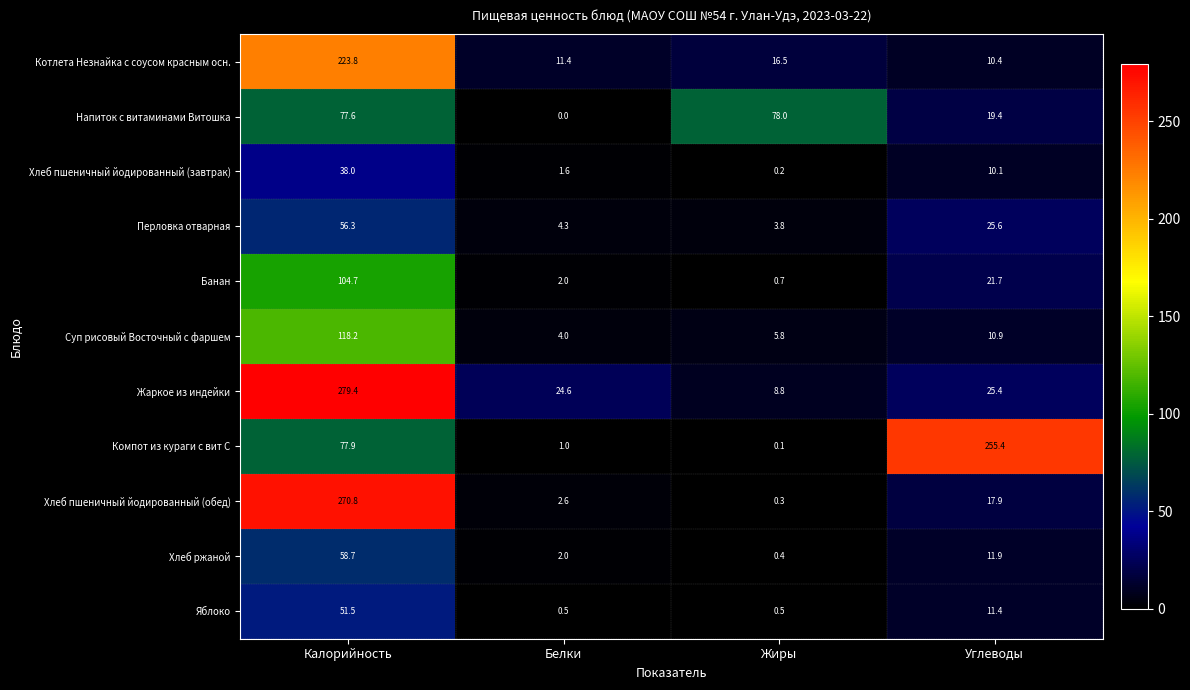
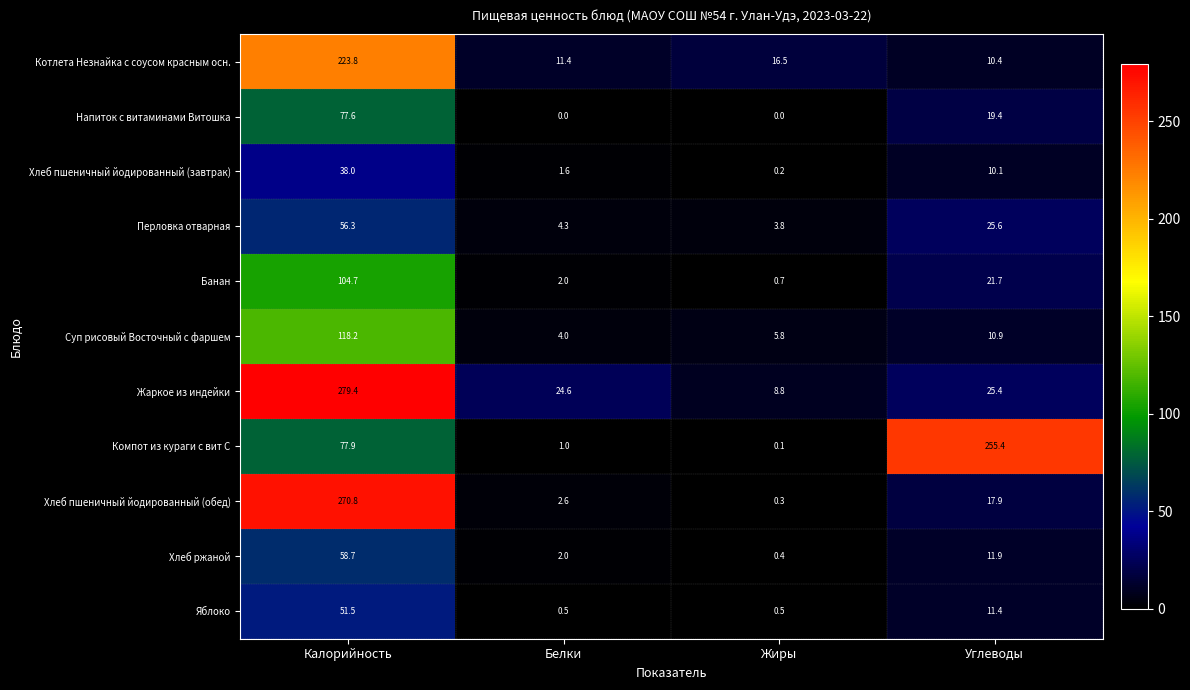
  {
    "Котлета Незнайка с соусом красным осн.": {
      "Калорийность": 223.8,
      "Белки": 11.4,
      "Жиры": 16.5,
      "Углеводы": 10.4
    },
    "Напиток с витаминами Витошка": {
      "Калорийность": 77.6,
      "Белки": 0.0,
-     "Жиры": 78.0,
+     "Жиры": 0.0,
      "Углеводы": 19.4
    },
    "Хлеб пшеничный йодированный (завтрак)": {
      "Калорийность": 38.0,
      "Белки": 1.6,
      "Жиры": 0.2,
      "Углеводы": 10.1
    },
    "Перловка отварная": {
      "Калорийность": 56.3,
      "Белки": 4.3,
      "Жиры": 3.8,
      "Углеводы": 25.6
    },
    "Банан": {
      "Калорийность": 104.7,
      "Белки": 2.0,
      "Жиры": 0.7,
      "Углеводы": 21.7
    },
    "Суп рисовый Восточный с фаршем": {
      "Калорийность": 118.2,
      "Белки": 4.0,
      "Жиры": 5.8,
      "Углеводы": 10.9
    },
    "Жаркое из индейки": {
      "Калорийность": 279.4,
      "Белки": 24.6,
      "Жиры": 8.8,
      "Углеводы": 25.4
    },
    "Компот из кураги с вит С": {
      "Калорийность": 77.9,
      "Белки": 1.0,
      "Жиры": 0.1,
      "Углеводы": 255.4
    },
    "Хлеб пшеничный йодированный (обед)": {
      "Калорийность": 270.8,
      "Белки": 2.6,
      "Жиры": 0.3,
      "Углеводы": 17.9
    },
    "Хлеб ржаной": {
      "Калорийность": 58.7,
      "Белки": 2.0,
      "Жиры": 0.4,
      "Углеводы": 11.9
    },
    "Яблоко": {
      "Калорийность": 51.5,
      "Белки": 0.5,
      "Жиры": 0.5,
      "Углеводы": 11.4
    }
  }
